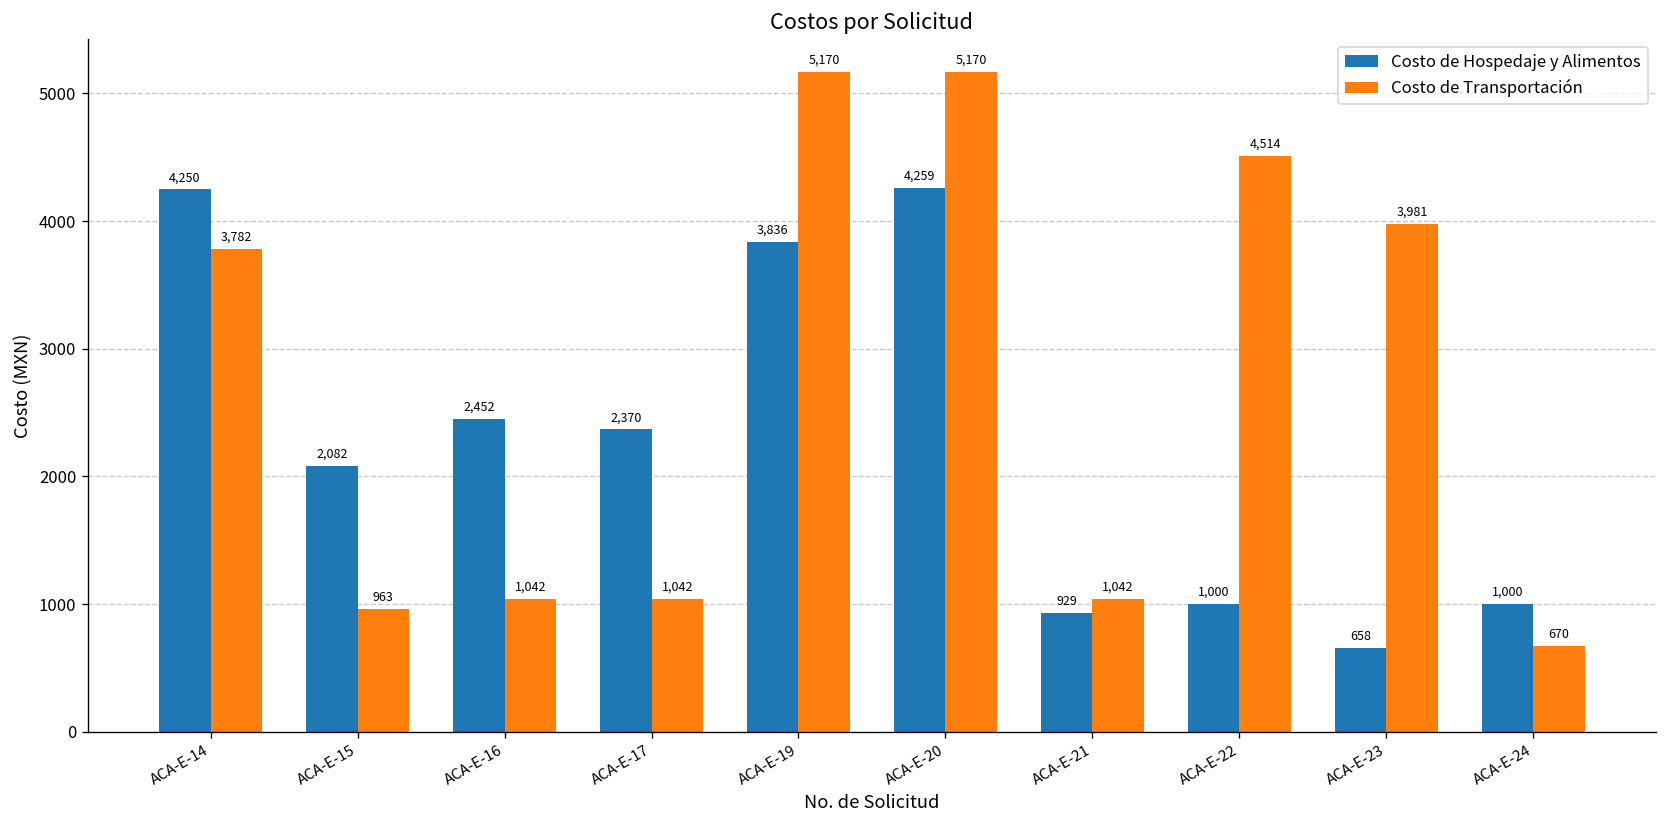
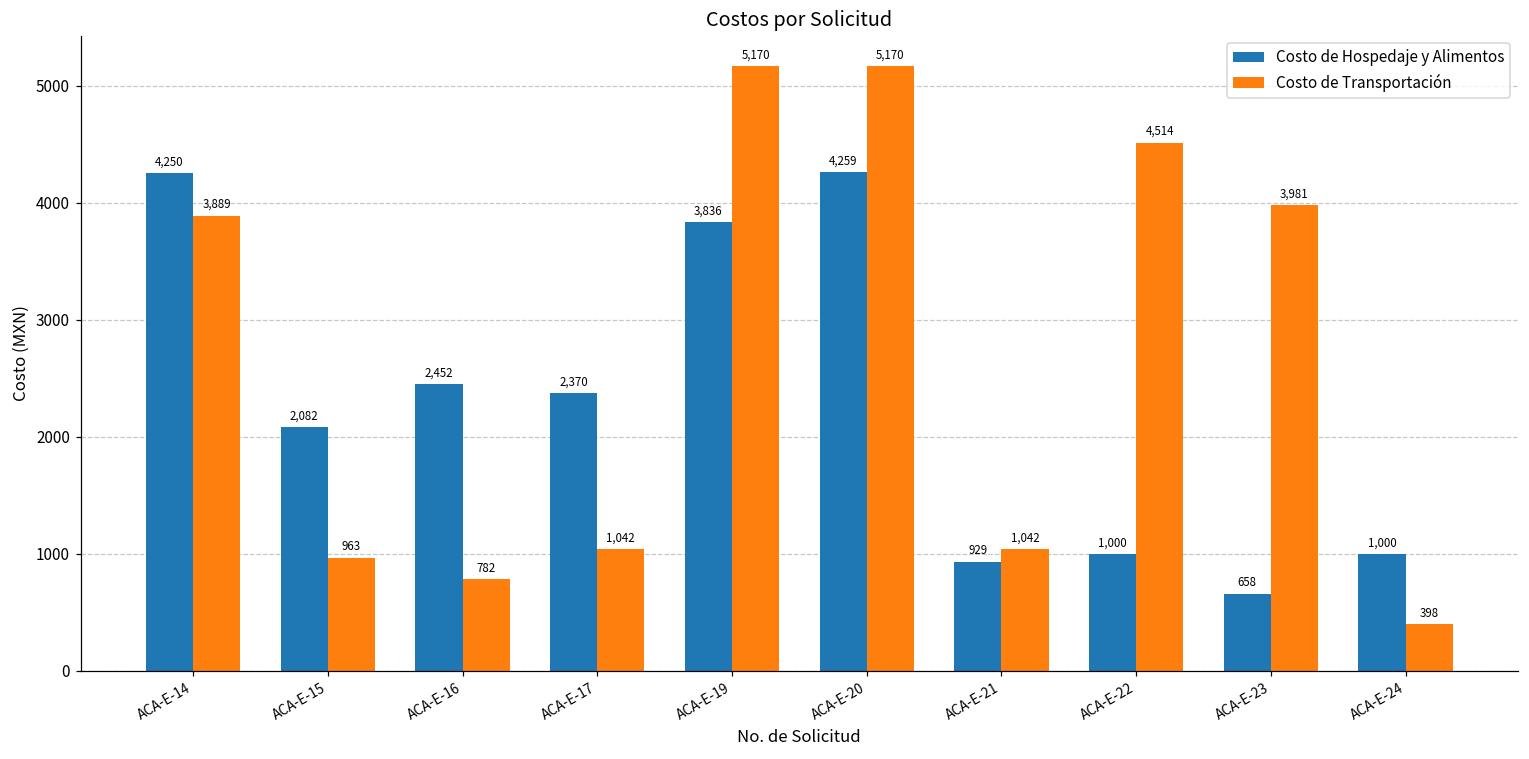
  {
    "Costo de Hospedaje y Alimentos": {
      "ACA-E-14": "4,250",
      "ACA-E-15": "2,082",
      "ACA-E-16": "2,452",
      "ACA-E-17": "2,370",
      "ACA-E-19": "3,836",
      "ACA-E-20": "4,259",
      "ACA-E-21": "929",
      "ACA-E-22": "1,000",
      "ACA-E-23": "658",
      "ACA-E-24": "1,000"
    },
    "Costo de Transportación": {
-     "ACA-E-14": "3,782",
+     "ACA-E-14": "3,889",
      "ACA-E-15": "963",
-     "ACA-E-16": "1,042",
+     "ACA-E-16": "782",
      "ACA-E-17": "1,042",
      "ACA-E-19": "5,170",
      "ACA-E-20": "5,170",
      "ACA-E-21": "1,042",
      "ACA-E-22": "4,514",
      "ACA-E-23": "3,981",
-     "ACA-E-24": "670"
+     "ACA-E-24": "398"
    }
  }
